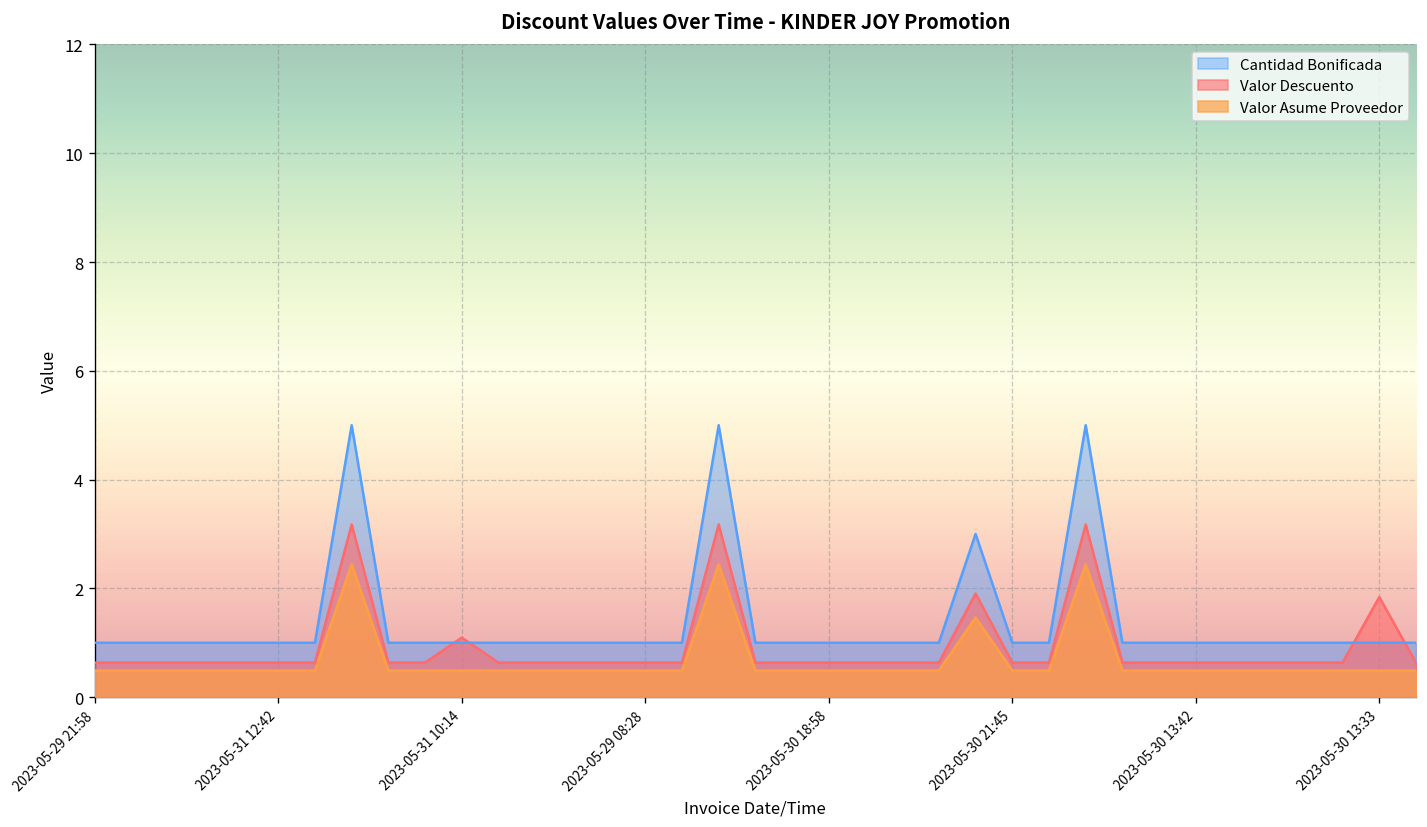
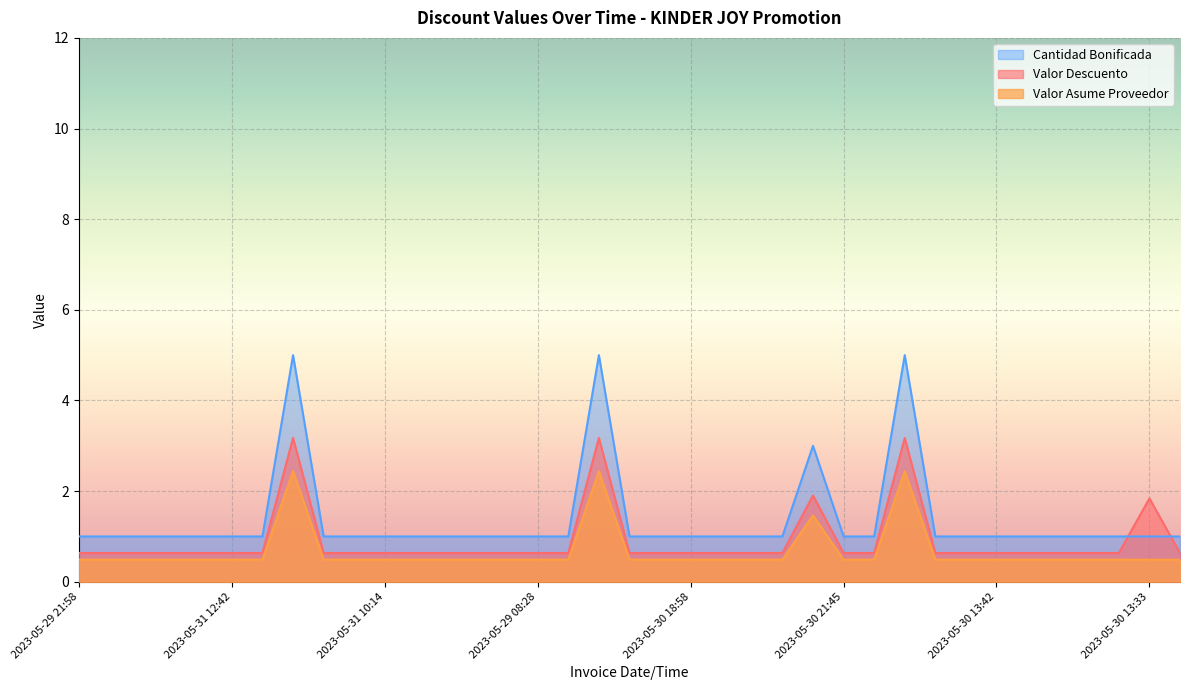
  {
    "Cantidad Bonificada": {
      "2023-05-29 21:58": 1.0,
      "2023-05-31 12:42": 1.0,
      "2023-05-31 10:14": 1.0,
      "2023-05-29 08:28": 1.0,
      "2023-05-30 21:45": 1.0,
      "2023-05-30 13:42": 1.0,
      "2023-05-30 13:33": 1.0
    },
    "Valor Descuento": {
      "2023-05-29 21:58": 0.6,
      "2023-05-31 12:42": 0.6,
-     "2023-05-31 10:14": 1.1,
+     "2023-05-31 10:14": 0.6,
      "2023-05-29 08:28": 0.6,
      "2023-05-30 21:45": 0.6,
      "2023-05-30 13:42": 0.6,
      "2023-05-30 13:33": 1.8
    },
    "Valor Asume Proveedor": {
      "2023-05-29 21:58": 0.5,
      "2023-05-31 12:42": 0.5,
      "2023-05-31 10:14": 0.5,
      "2023-05-29 08:28": 0.5,
      "2023-05-30 21:45": 0.5,
      "2023-05-30 13:42": 0.5,
      "2023-05-30 13:33": 0.5
    }
  }
